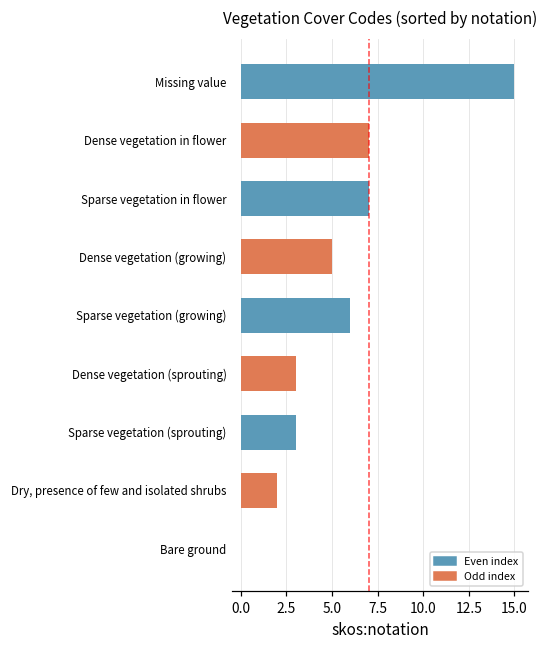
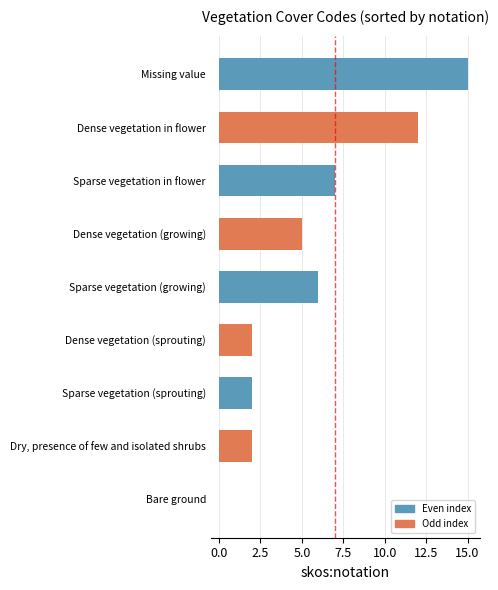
  {
    "Missing value": 15,
-   "Dense vegetation in flower": 7,
+   "Dense vegetation in flower": 12,
    "Sparse vegetation in flower": 7,
    "Dense vegetation (growing)": 5,
    "Sparse vegetation (growing)": 6,
-   "Dense vegetation (sprouting)": 3,
-   "Sparse vegetation (sprouting)": 3,
+   "Dense vegetation (sprouting)": 2,
+   "Sparse vegetation (sprouting)": 2,
    "Dry, presence of few and isolated shrubs": 2,
    "Bare ground": 0
  }
